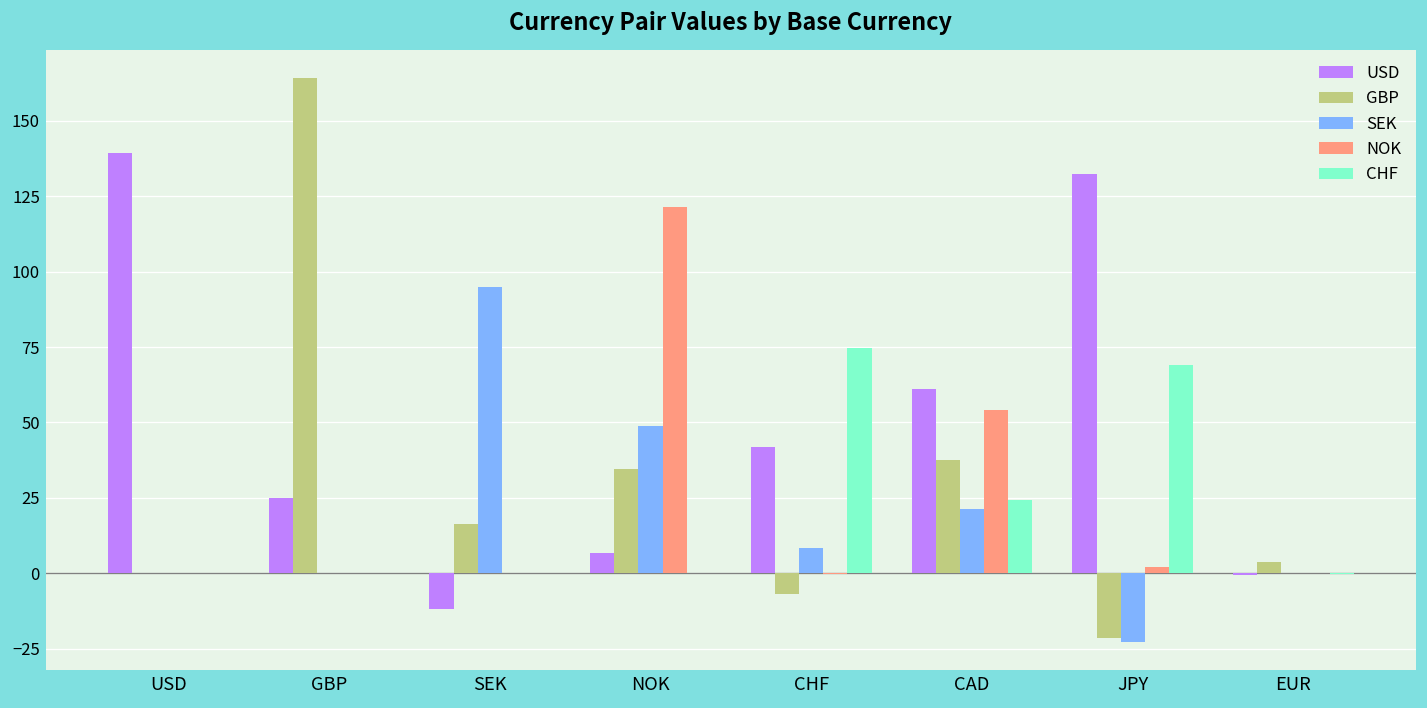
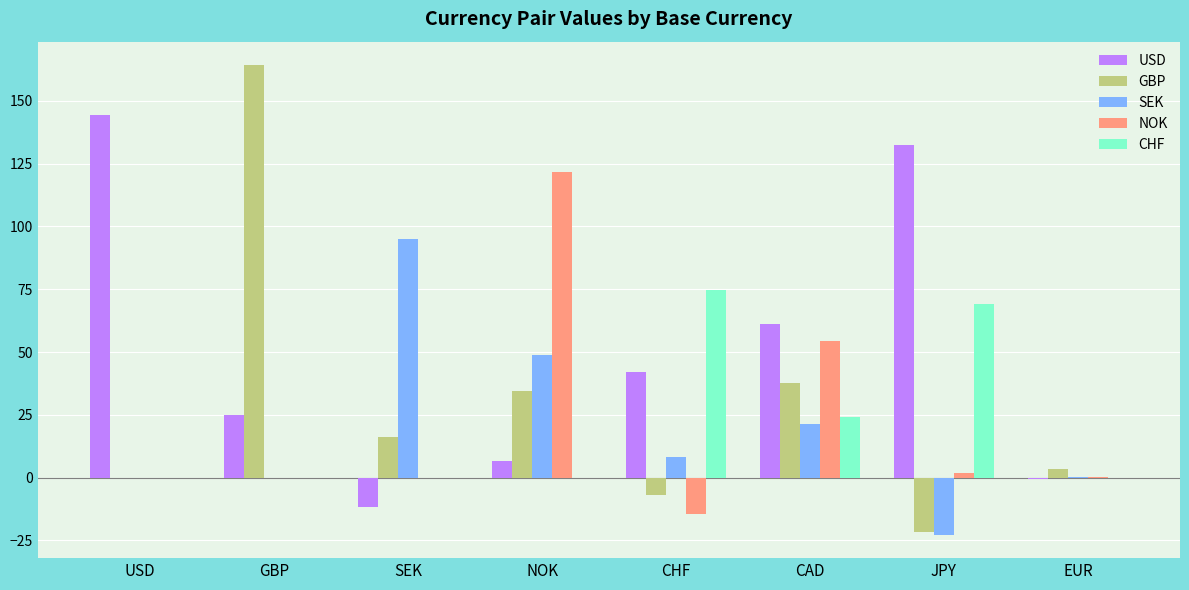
  {
    "USD": {
-     "USD": 139,
+     "USD": 144,
      "GBP": 25,
      "SEK": -12,
      "NOK": 7,
      "CHF": 42,
      "CAD": 61,
      "JPY": 132
    },
    "GBP": {
      "USD": 0,
      "GBP": 164,
      "SEK": 16,
      "NOK": 34,
      "CHF": -7,
      "CAD": 38,
      "JPY": -21,
      "EUR": 4
    },
    "SEK": {
      "USD": 0,
      "GBP": 0,
      "SEK": 95,
      "NOK": 49,
      "CHF": 8,
      "CAD": 21,
      "JPY": -23
    },
    "NOK": {
      "USD": 0,
      "GBP": 0,
      "SEK": 0,
      "NOK": 122,
-     "CHF": 0,
+     "CHF": -14,
      "CAD": 54,
      "JPY": 2
    },
    "CHF": {
      "USD": 0,
      "GBP": 0,
      "SEK": 0,
      "NOK": 0,
      "CHF": 75,
      "CAD": 24,
      "JPY": 69
    }
  }
